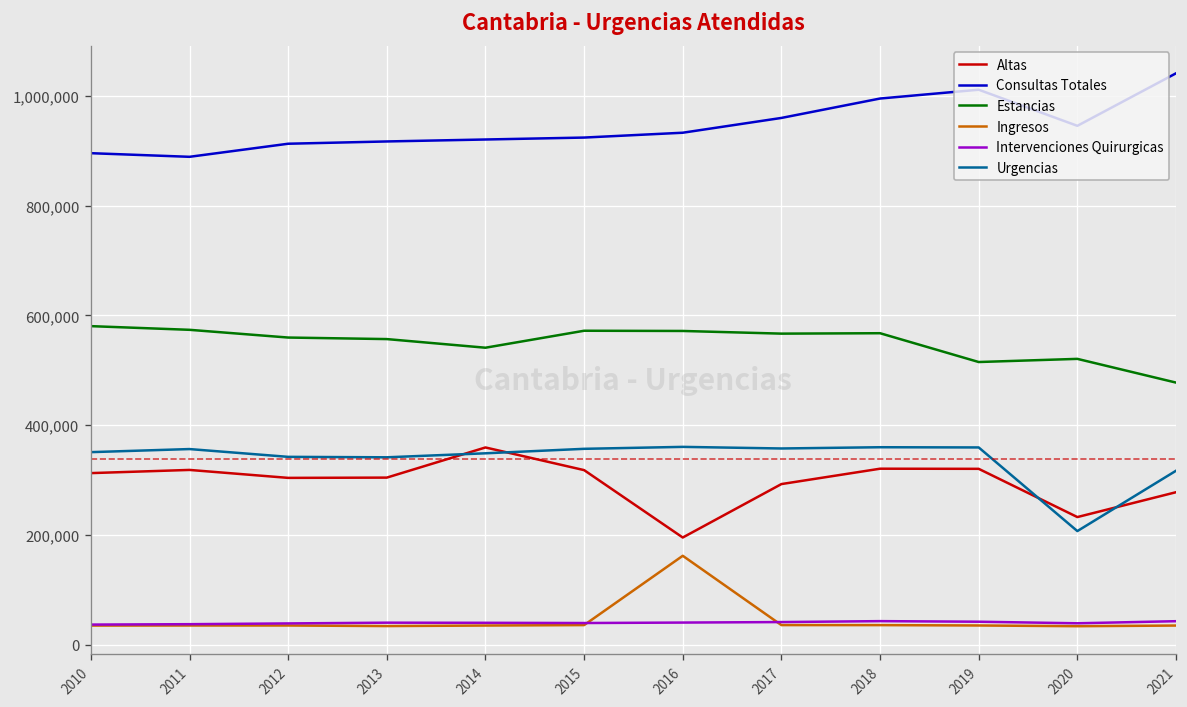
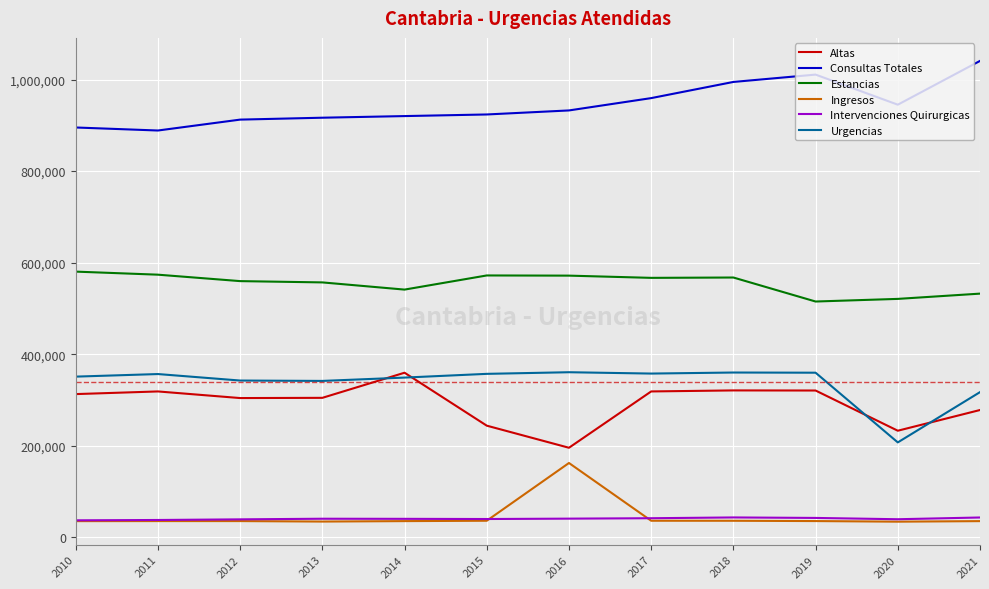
  {
    "Altas": {
      "2010": "310,000",
      "2011": "320,000",
      "2012": "300,000",
      "2013": "300,000",
      "2014": "360,000",
-     "2015": "320,000",
+     "2015": "240,000",
      "2016": "200,000",
-     "2017": "290,000",
+     "2017": "320,000",
      "2018": "320,000",
      "2019": "320,000",
      "2020": "230,000",
      "2021": "280,000"
    },
    "Consultas Totales": {
      "2010": "900,000",
      "2011": "890,000",
      "2012": "910,000",
      "2013": "920,000",
      "2014": "920,000",
      "2015": "920,000",
      "2016": "930,000",
      "2017": "960,000",
      "2018": "990,000",
      "2021": "1,040,000"
    },
    "Estancias": {
      "2010": "580,000",
      "2011": "570,000",
      "2012": "560,000",
      "2013": "560,000",
      "2014": "540,000",
      "2015": "570,000",
      "2016": "570,000",
      "2017": "570,000",
      "2018": "570,000",
      "2019": "520,000",
      "2020": "520,000",
-     "2021": "480,000"
+     "2021": "530,000"
    },
    "Ingresos": {
      "2013": "30,000",
      "2016": "160,000",
      "2018": "40,000",
      "2019": "40,000",
      "2021": "40,000"
    },
    "Intervenciones Quirurgicas": {
      "2013": "40,000",
      "2016": "40,000",
      "2018": "40,000",
      "2019": "40,000",
      "2021": "40,000"
    },
    "Urgencias": {
      "2010": "350,000",
      "2011": "360,000",
      "2012": "340,000",
      "2013": "340,000",
      "2014": "350,000",
      "2015": "360,000",
      "2016": "360,000",
      "2017": "360,000",
      "2018": "360,000",
      "2019": "360,000",
      "2020": "210,000",
      "2021": "320,000"
    }
  }
